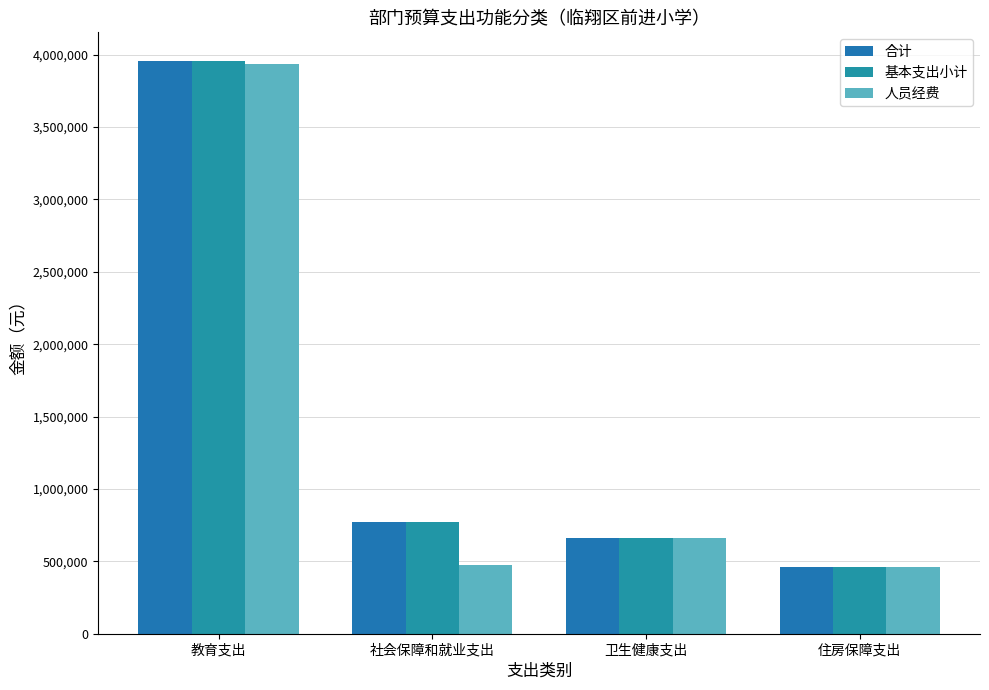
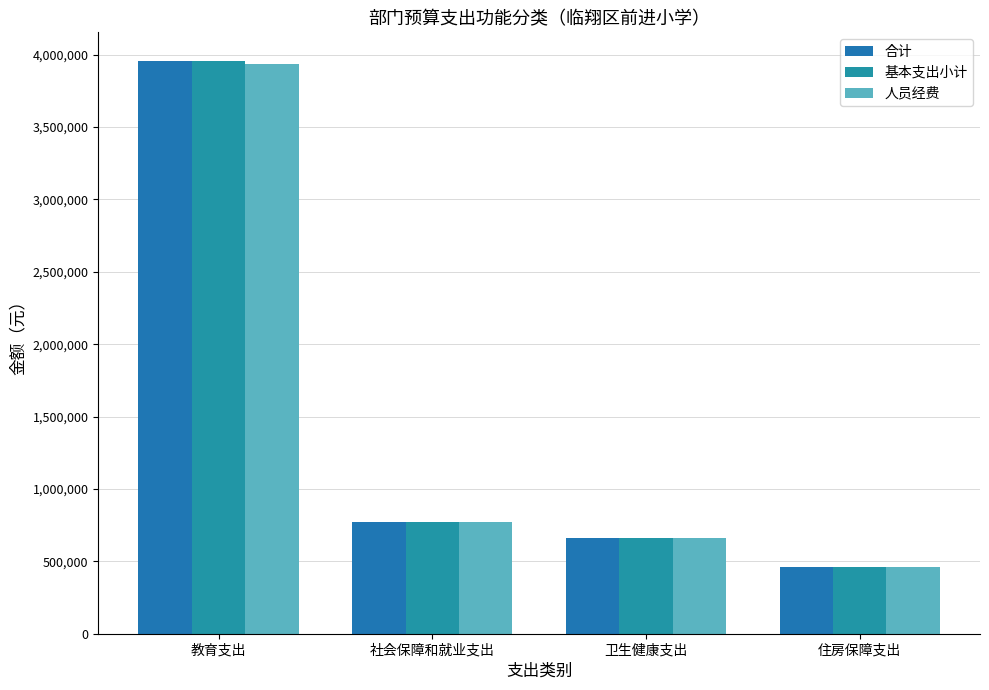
  {
    "人员经费": {
      "教育支出": "3,940,000",
-     "社会保障和就业支出": "470,000",
+     "社会保障和就业支出": "770,000",
      "卫生健康支出": "660,000",
      "住房保障支出": "460,000"
    }
  }
